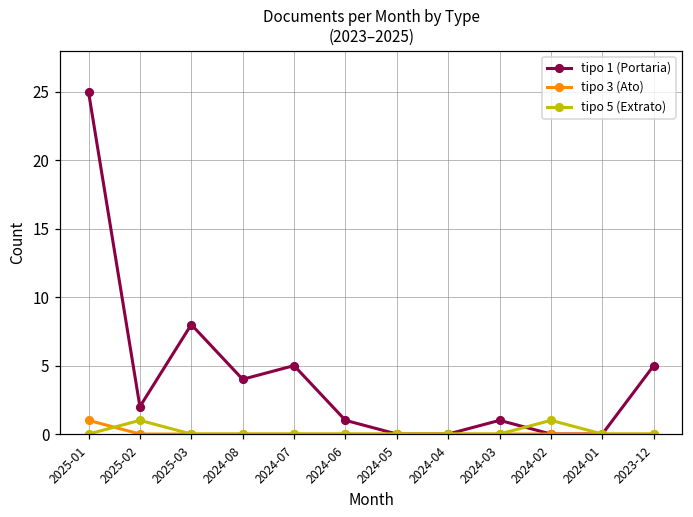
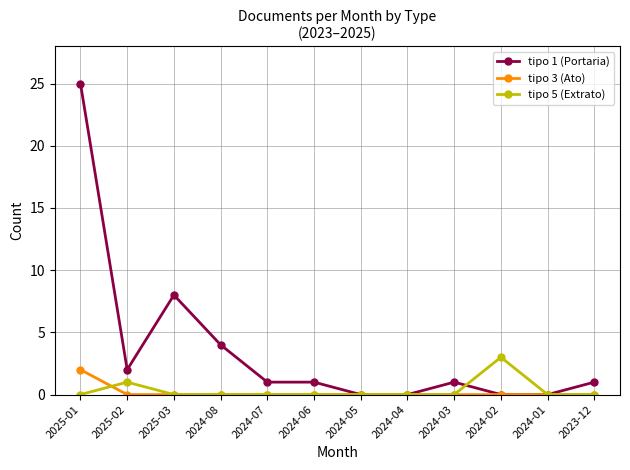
  {
    "tipo 1 (Portaria)": {
      "2025-01": 25,
      "2025-02": 2,
      "2025-03": 8,
      "2024-08": 4,
-     "2024-07": 5,
+     "2024-07": 1,
      "2024-06": 1,
      "2024-03": 1,
-     "2023-12": 5
+     "2023-12": 1
    },
    "tipo 3 (Ato)": {
-     "2025-01": 1,
+     "2025-01": 2,
      "2025-02": 0
    },
    "tipo 5 (Extrato)": {
      "2025-01": 0,
      "2025-02": 1,
-     "2024-02": 1
+     "2024-02": 3
    }
  }
